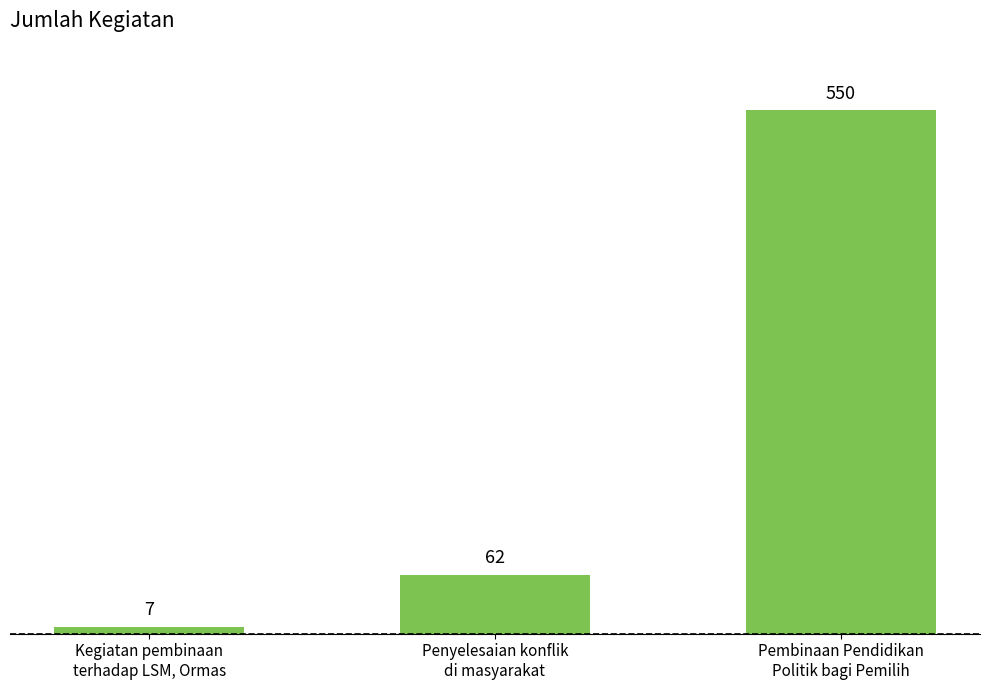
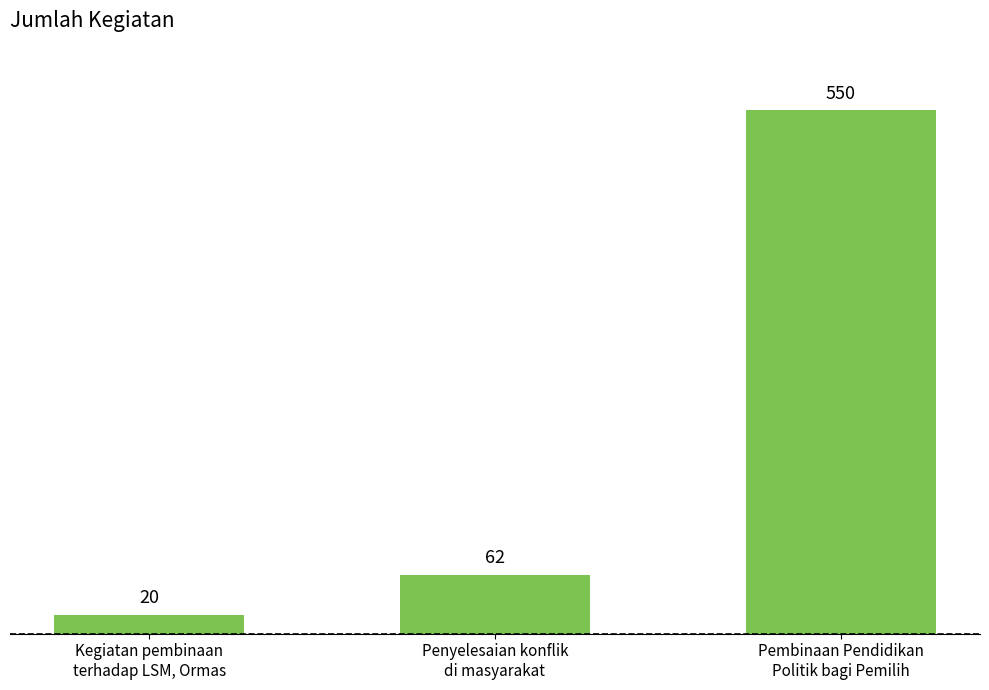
  {
-   "Kegiatan pembinaan terhadap LSM, Ormas": 7,
+   "Kegiatan pembinaan terhadap LSM, Ormas": 20,
    "Penyelesaian konflik di masyarakat": 62,
    "Pembinaan Pendidikan Politik bagi Pemilih": 550
  }
